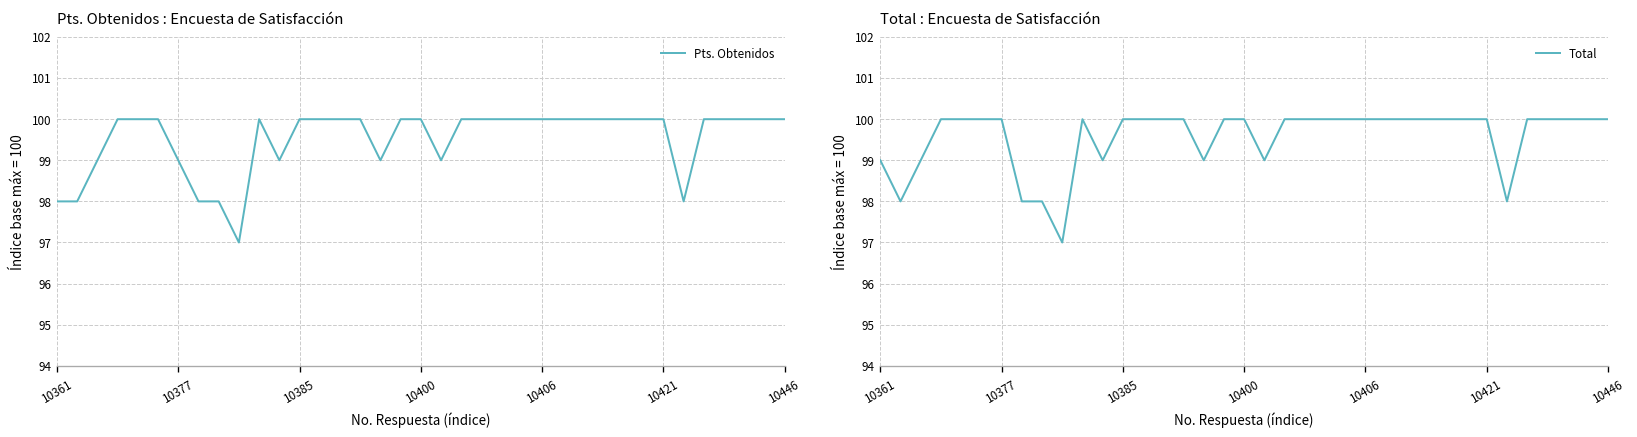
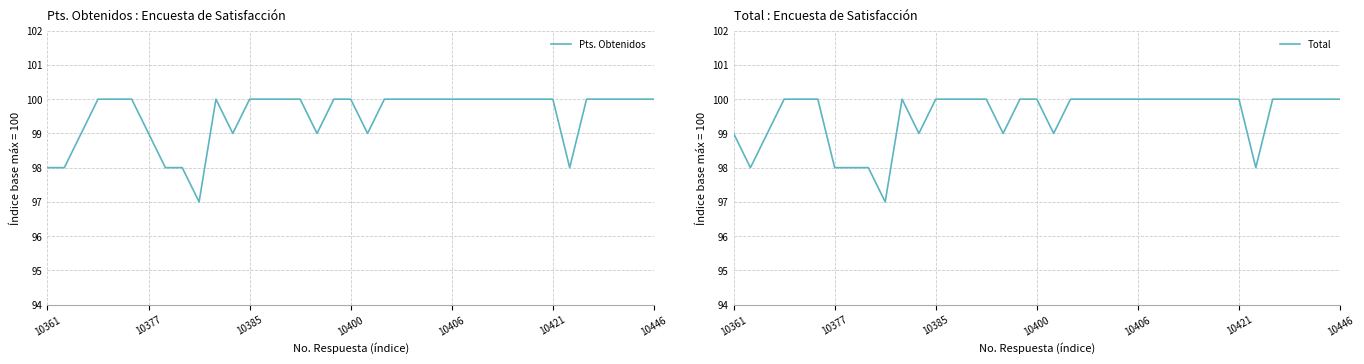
  {
    "Pts. Obtenidos : Encuesta de Satisfacción": {
      "10361": 98.0,
      "10377": 99.0,
      "10385": 100.0,
      "10400": 100.0,
      "10406": 100.0,
      "10421": 100.0,
      "10446": 100.0
    },
    "Total : Encuesta de Satisfacción": {
      "10361": 99,
-     "10377": 100,
+     "10377": 98,
      "10385": 100,
      "10400": 100,
      "10406": 100,
      "10421": 100,
      "10446": 100
    }
  }
